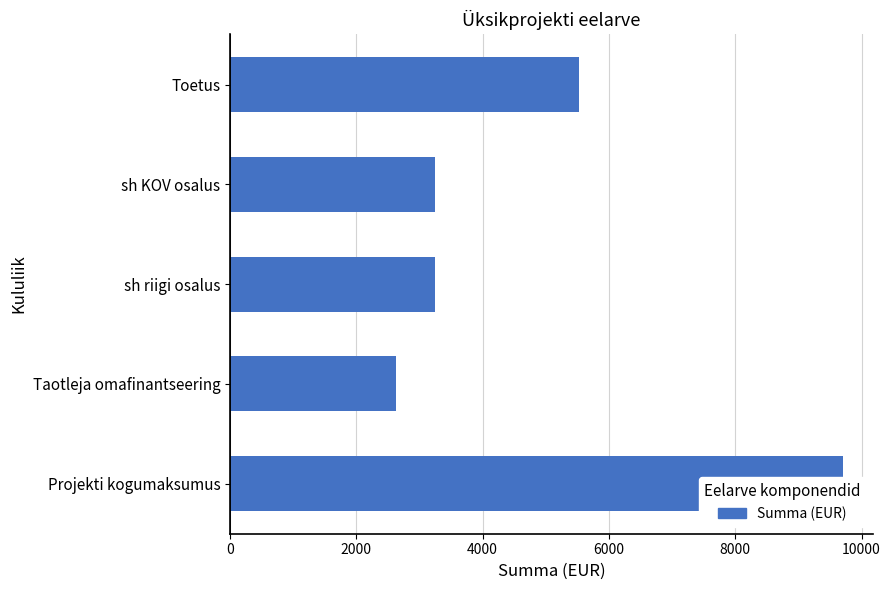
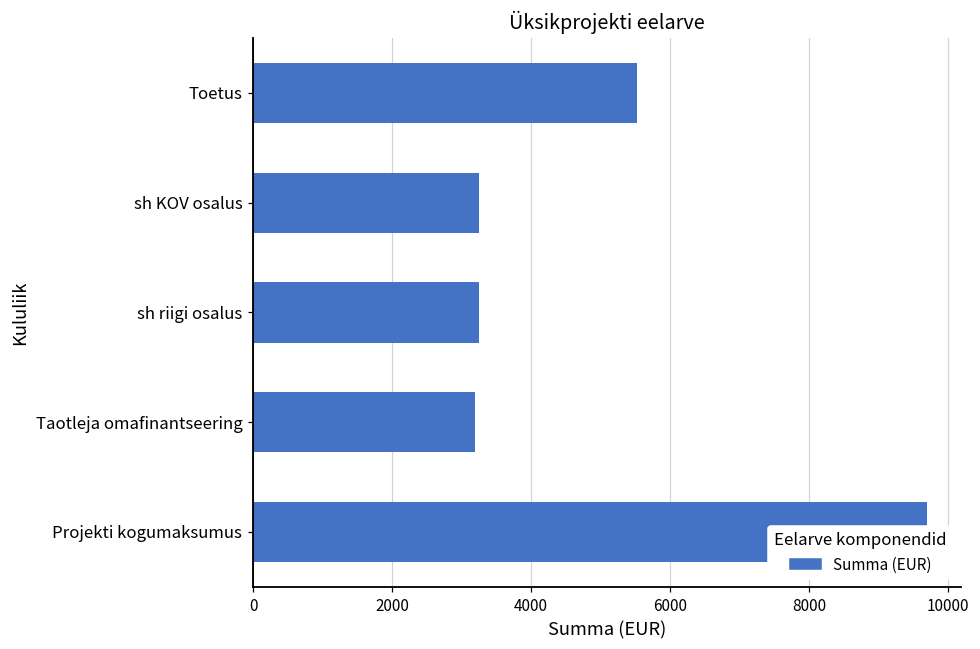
  {
    "Toetus": 5500,
    "sh KOV osalus": 3200,
    "sh riigi osalus": 3200,
-   "Taotleja omafinantseering": 2600
+   "Taotleja omafinantseering": 3200
  }
